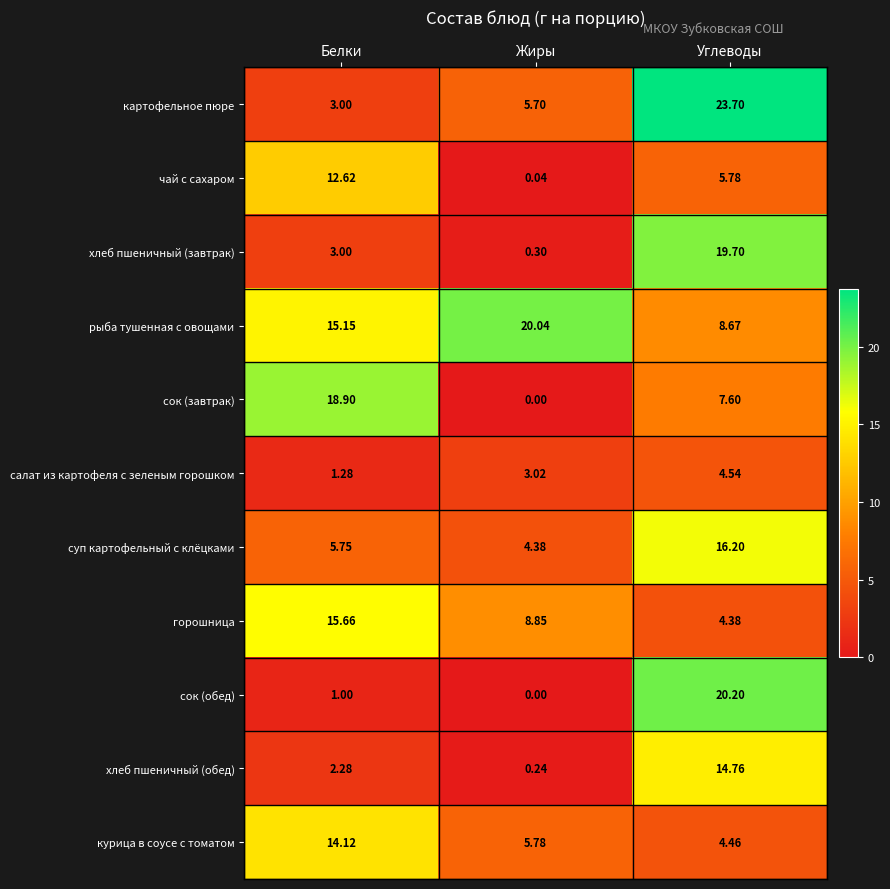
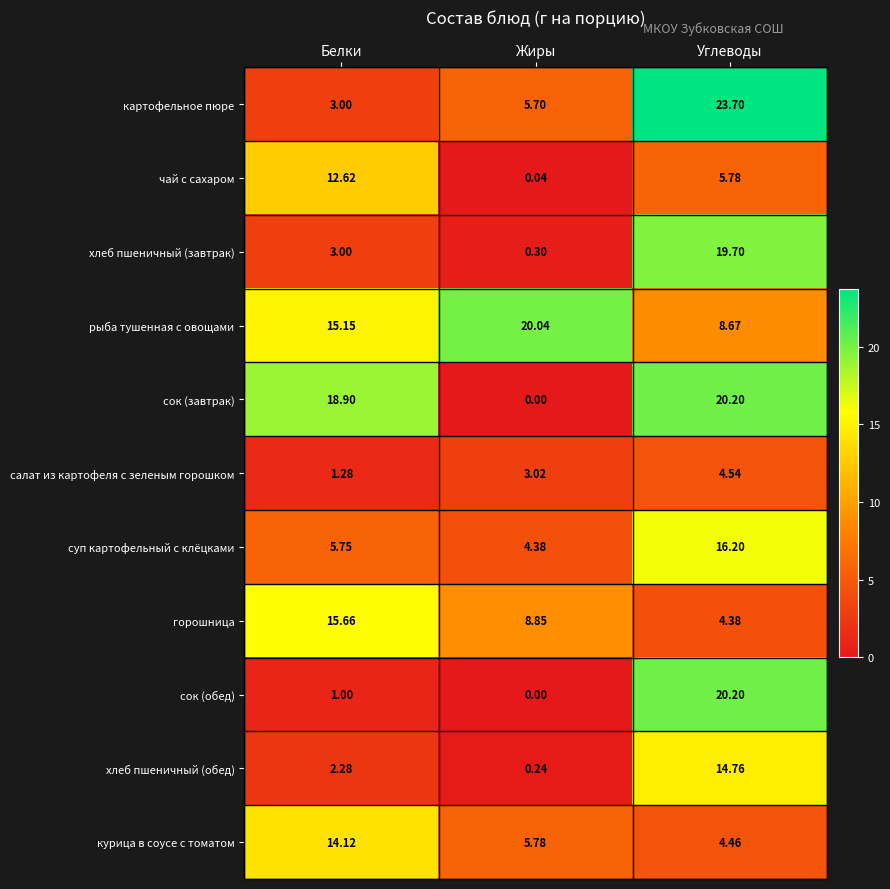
  {
    "картофельное пюре": {
      "Белки": 3.00,
      "Жиры": 5.70,
      "Углеводы": 23.70
    },
    "чай с сахаром": {
      "Белки": 12.62,
      "Жиры": 0.04,
      "Углеводы": 5.78
    },
    "хлеб пшеничный (завтрак)": {
      "Белки": 3.00,
      "Жиры": 0.30,
      "Углеводы": 19.70
    },
    "рыба тушенная с овощами": {
      "Белки": 15.15,
      "Жиры": 20.04,
      "Углеводы": 8.67
    },
    "сок (завтрак)": {
      "Белки": 18.90,
      "Жиры": 0.00,
-     "Углеводы": 7.60
+     "Углеводы": 20.20
    },
    "салат из картофеля с зеленым горошком": {
      "Белки": 1.28,
      "Жиры": 3.02,
      "Углеводы": 4.54
    },
    "суп картофельный с клёцками": {
      "Белки": 5.75,
      "Жиры": 4.38,
      "Углеводы": 16.20
    },
    "горошница": {
      "Белки": 15.66,
      "Жиры": 8.85,
      "Углеводы": 4.38
    },
    "сок (обед)": {
      "Белки": 1.00,
      "Жиры": 0.00,
      "Углеводы": 20.20
    },
    "хлеб пшеничный (обед)": {
      "Белки": 2.28,
      "Жиры": 0.24,
      "Углеводы": 14.76
    },
    "курица в соусе с томатом": {
      "Белки": 14.12,
      "Жиры": 5.78,
      "Углеводы": 4.46
    }
  }
